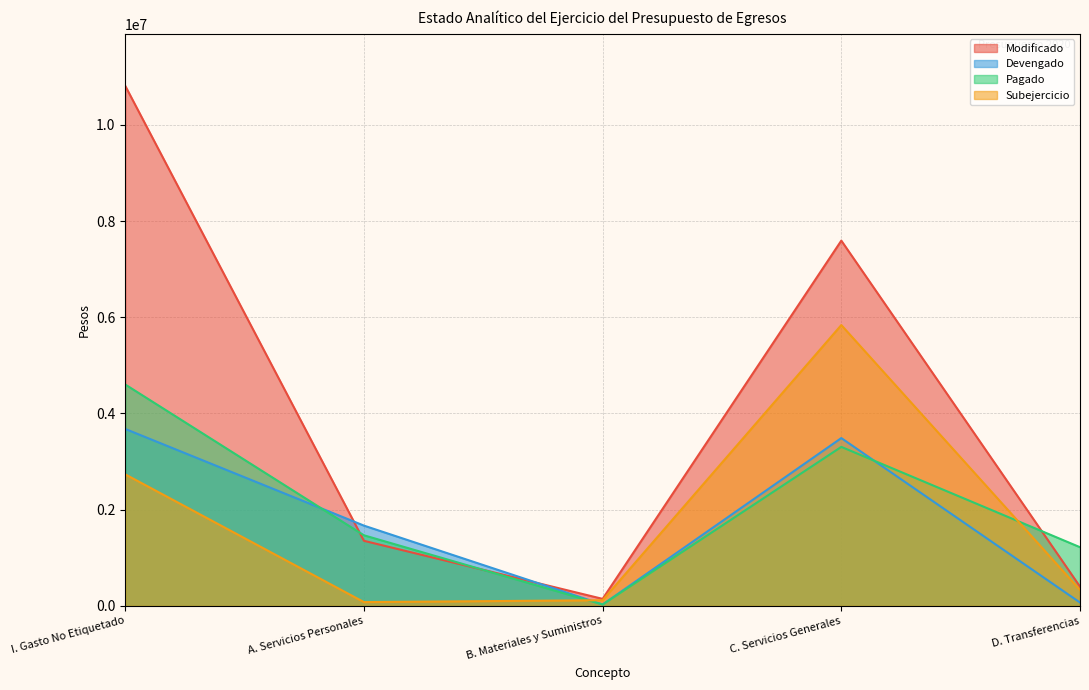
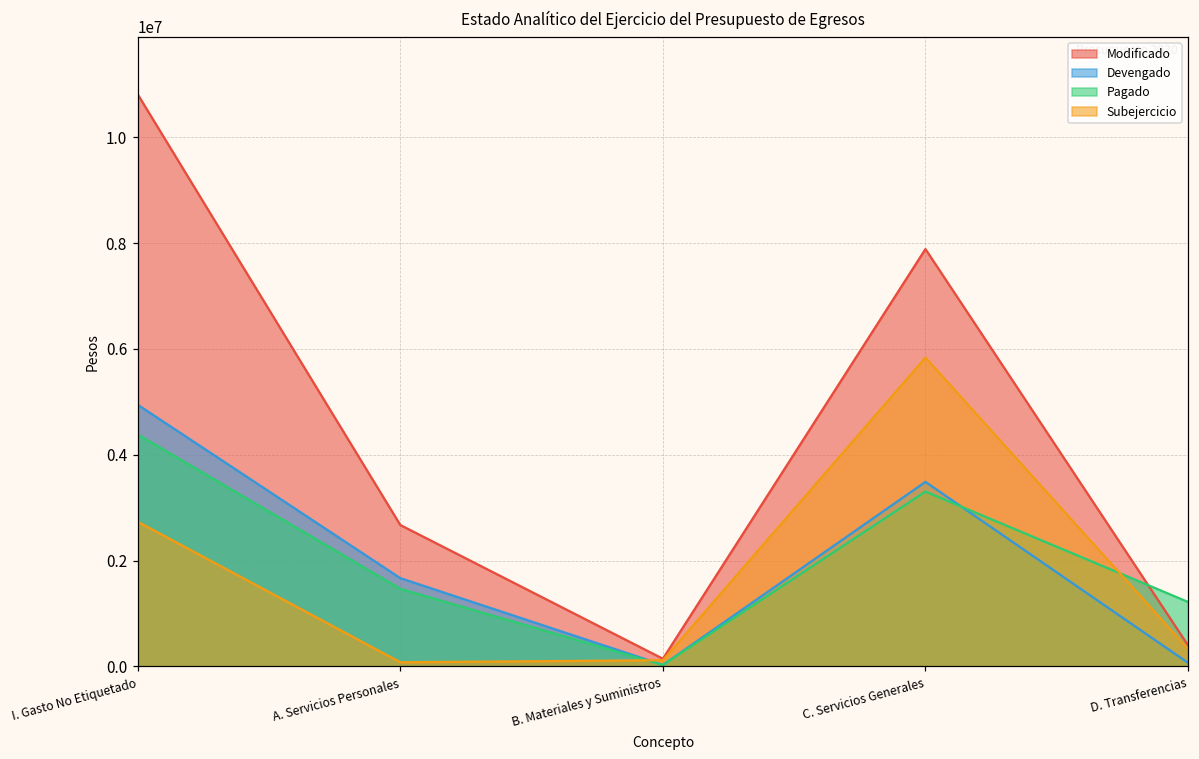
  {
    "Modificado": {
      "I. Gasto No Etiquetado": 10800000,
-     "A. Servicios Personales": 1400000,
-     "C. Servicios Generales": 7600000,
+     "A. Servicios Personales": 2700000,
+     "C. Servicios Generales": 7900000,
      "D. Transferencias": 400000
    },
    "Devengado": {
-     "I. Gasto No Etiquetado": 3700000,
+     "I. Gasto No Etiquetado": 4900000,
      "A. Servicios Personales": 1700000,
      "C. Servicios Generales": 3500000,
      "D. Transferencias": 100000
    },
    "Pagado": {
-     "I. Gasto No Etiquetado": 4600000,
+     "I. Gasto No Etiquetado": 4400000,
      "A. Servicios Personales": 1500000,
      "C. Servicios Generales": 3300000,
      "D. Transferencias": 1200000
    },
    "Subejercicio": {
      "I. Gasto No Etiquetado": 2700000,
      "A. Servicios Personales": 100000,
      "C. Servicios Generales": 5800000,
      "D. Transferencias": 300000
    }
  }
